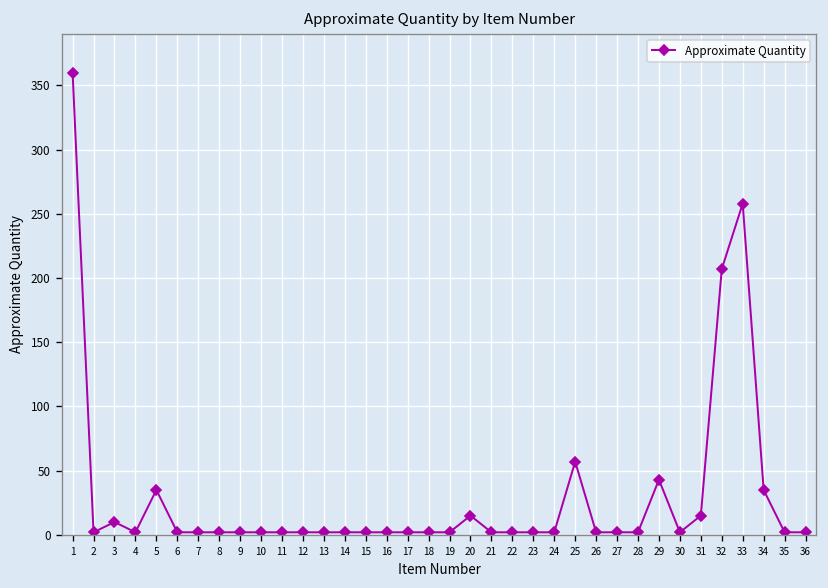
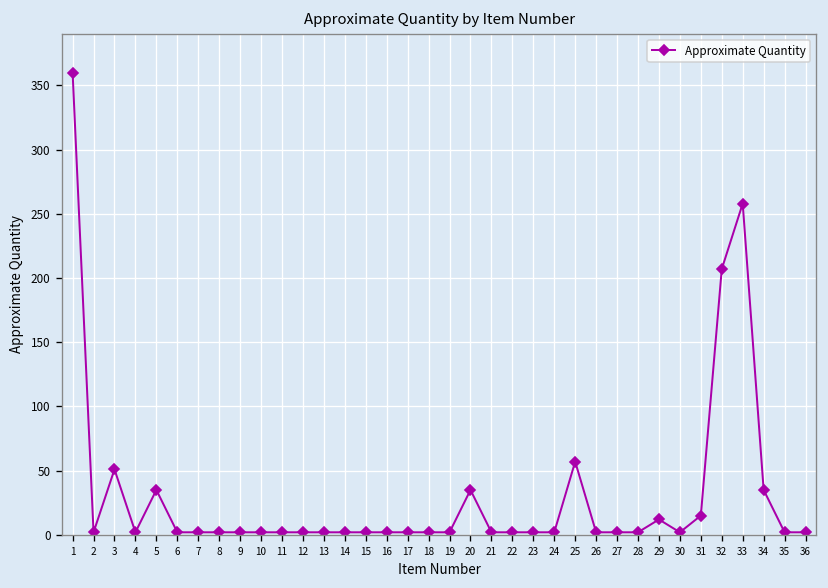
  {
    "1": 360,
    "2": 2,
-   "3": 10,
+   "3": 51,
    "4": 2,
    "5": 35,
    "6": 2,
    "7": 2,
    "8": 2,
    "9": 2,
    "10": 2,
    "11": 2,
    "12": 2,
    "13": 2,
    "14": 2,
    "15": 2,
    "16": 2,
    "17": 2,
    "18": 2,
    "19": 2,
-   "20": 15,
+   "20": 35,
    "21": 2,
    "22": 2,
    "23": 2,
    "24": 2,
    "25": 57,
    "26": 2,
    "27": 2,
    "28": 2,
-   "29": 43,
+   "29": 12,
    "30": 2,
    "31": 15,
    "32": 207,
    "33": 258,
    "34": 35,
    "35": 2,
    "36": 2
  }
